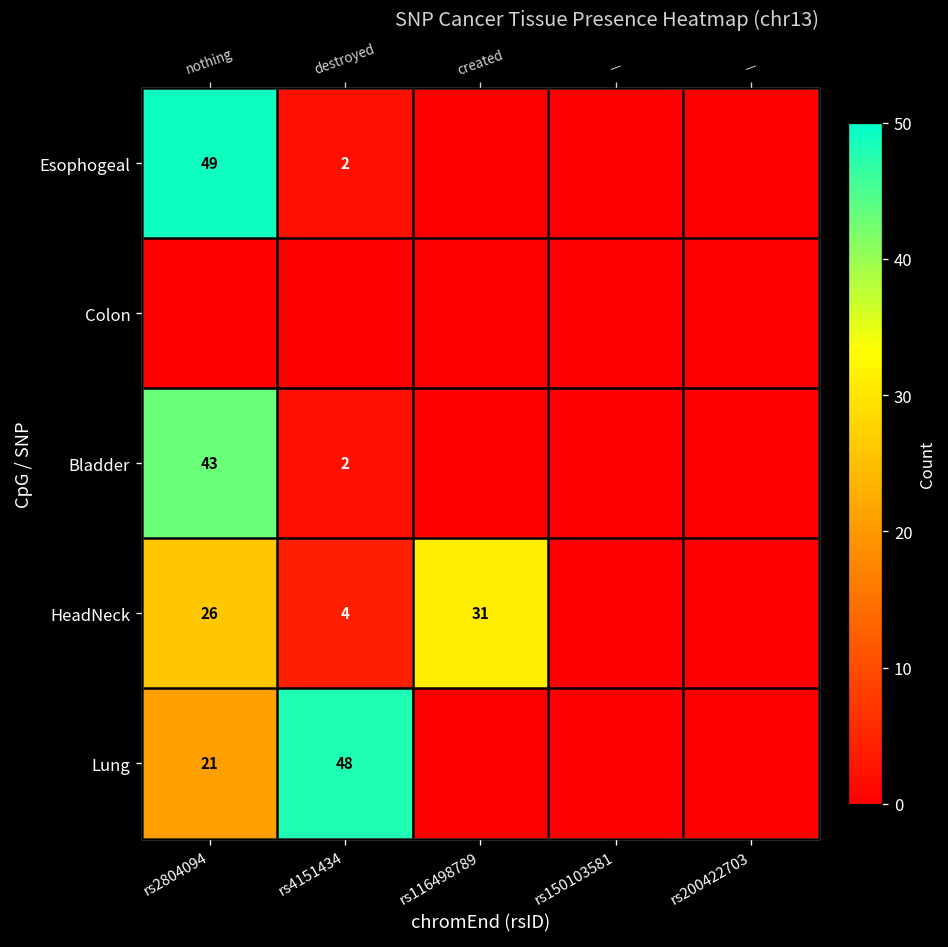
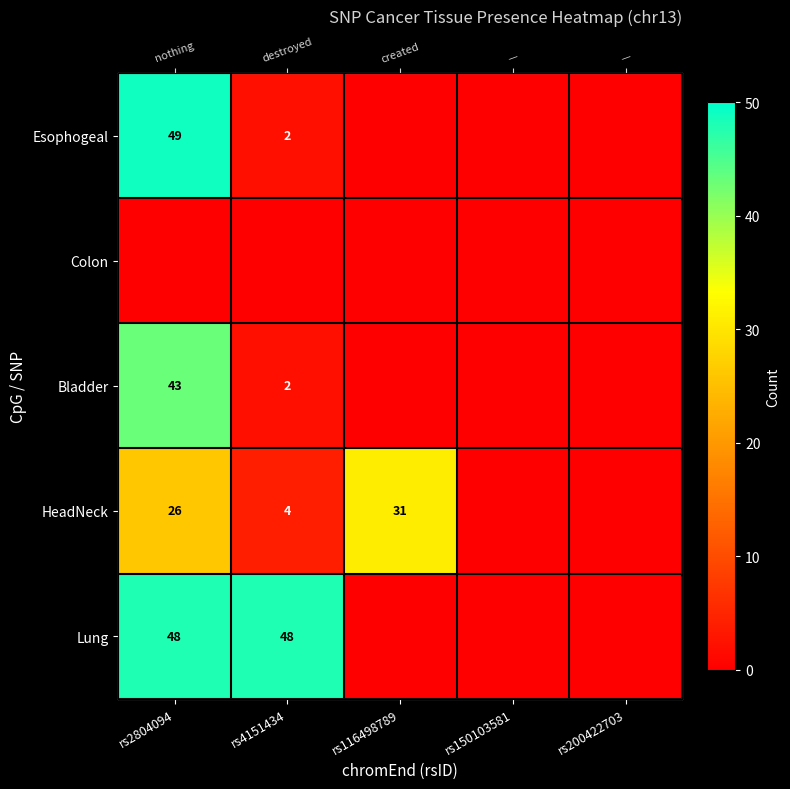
  {
    "Esophogeal": {
      "rs2804094": 49,
      "rs4151434": 2
    },
    "Bladder": {
      "rs2804094": 43,
      "rs4151434": 2
    },
    "HeadNeck": {
      "rs2804094": 26,
      "rs4151434": 4,
      "rs116498789": 31
    },
    "Lung": {
-     "rs2804094": 21,
+     "rs2804094": 48,
      "rs4151434": 48
    }
  }
